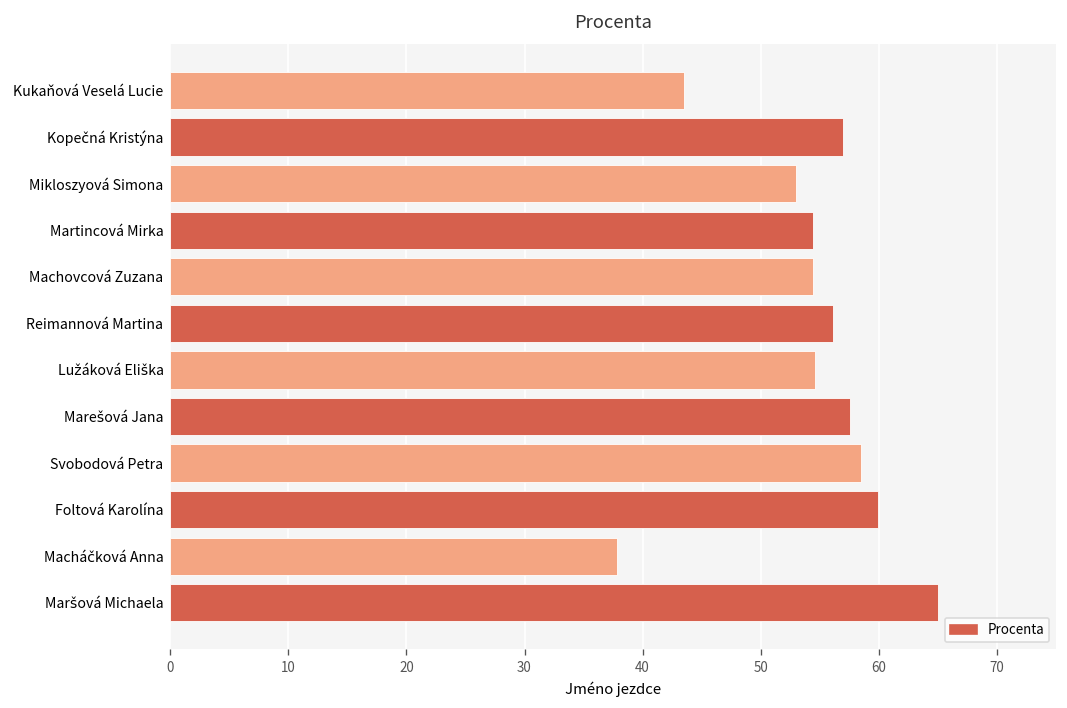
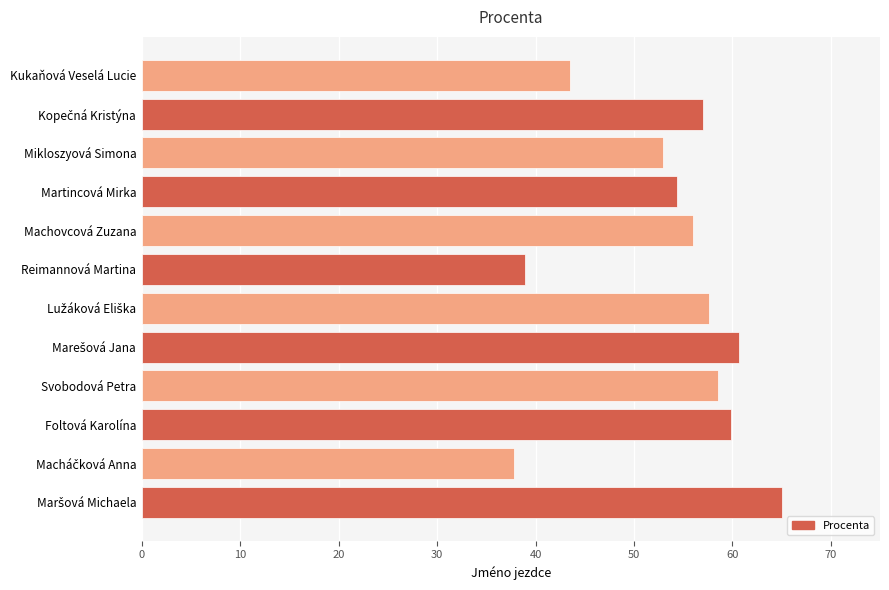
  {
    "Kukaňová Veselá Lucie": 44,
    "Kopečná Kristýna": 57,
    "Mikloszyová Simona": 53,
    "Martincová Mirka": 54,
-   "Machovcová Zuzana": 54,
-   "Reimannová Martina": 56,
-   "Lužáková Eliška": 55,
-   "Marešová Jana": 58,
+   "Machovcová Zuzana": 56,
+   "Reimannová Martina": 39,
+   "Lužáková Eliška": 58,
+   "Marešová Jana": 61,
    "Svobodová Petra": 59,
    "Foltová Karolína": 60,
    "Macháčková Anna": 38,
    "Maršová Michaela": 65
  }
